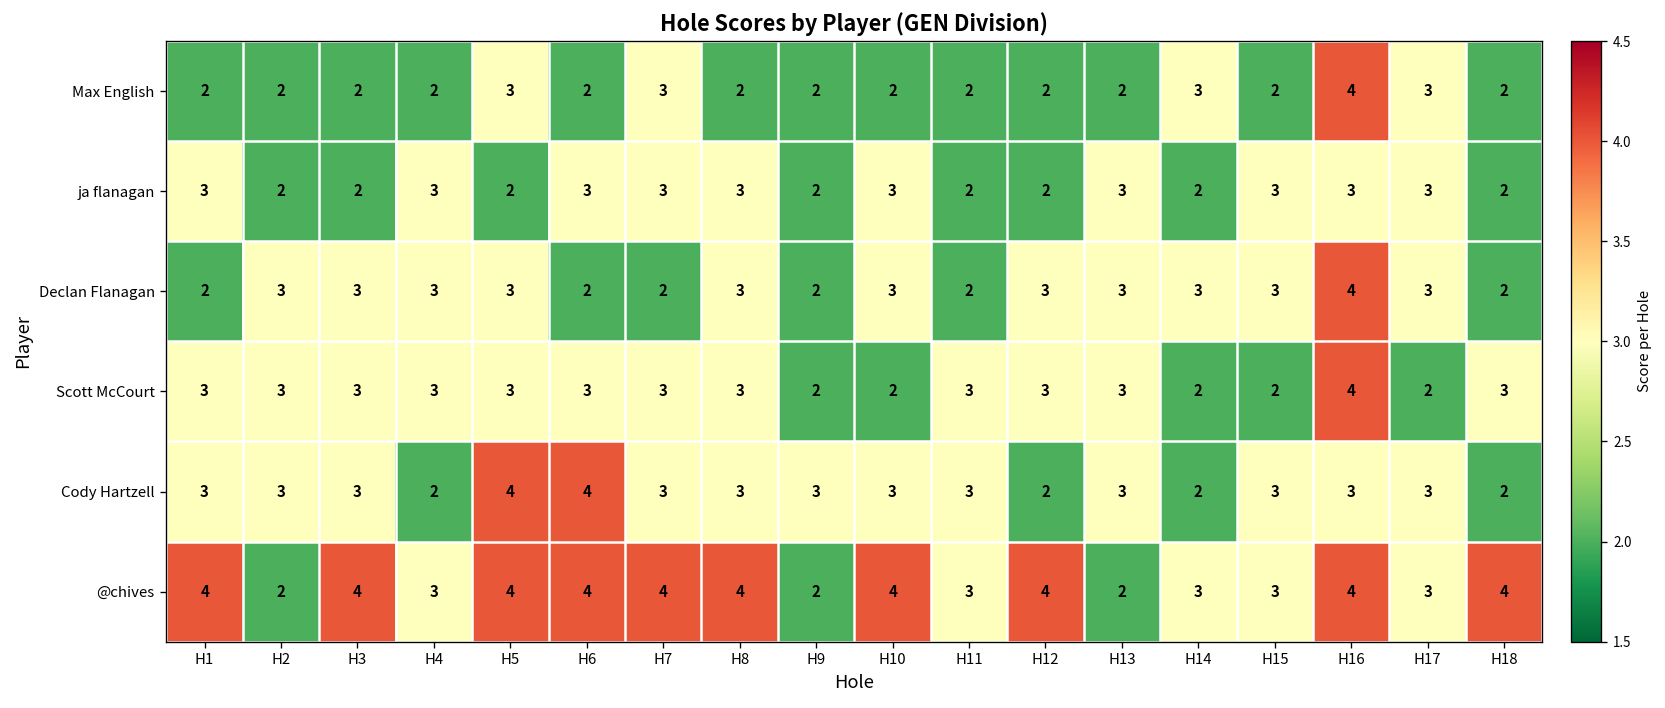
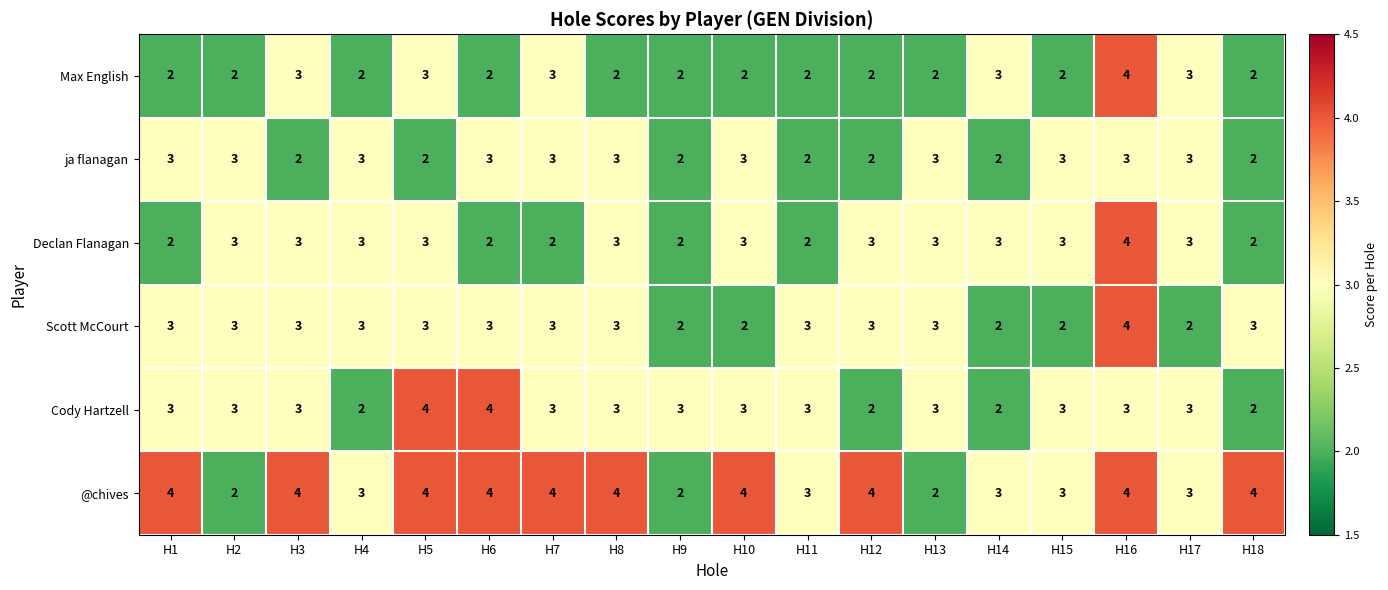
  {
    "Max English": {
      "H1": 2,
      "H2": 2,
-     "H3": 2,
+     "H3": 3,
      "H4": 2,
      "H5": 3,
      "H6": 2,
      "H7": 3,
      "H8": 2,
      "H9": 2,
      "H10": 2,
      "H11": 2,
      "H12": 2,
      "H13": 2,
      "H14": 3,
      "H15": 2,
      "H16": 4,
      "H17": 3,
      "H18": 2
    },
    "ja flanagan": {
      "H1": 3,
-     "H2": 2,
+     "H2": 3,
      "H3": 2,
      "H4": 3,
      "H5": 2,
      "H6": 3,
      "H7": 3,
      "H8": 3,
      "H9": 2,
      "H10": 3,
      "H11": 2,
      "H12": 2,
      "H13": 3,
      "H14": 2,
      "H15": 3,
      "H16": 3,
      "H17": 3,
      "H18": 2
    },
    "Declan Flanagan": {
      "H1": 2,
      "H2": 3,
      "H3": 3,
      "H4": 3,
      "H5": 3,
      "H6": 2,
      "H7": 2,
      "H8": 3,
      "H9": 2,
      "H10": 3,
      "H11": 2,
      "H12": 3,
      "H13": 3,
      "H14": 3,
      "H15": 3,
      "H16": 4,
      "H17": 3,
      "H18": 2
    },
    "Scott McCourt": {
      "H1": 3,
      "H2": 3,
      "H3": 3,
      "H4": 3,
      "H5": 3,
      "H6": 3,
      "H7": 3,
      "H8": 3,
      "H9": 2,
      "H10": 2,
      "H11": 3,
      "H12": 3,
      "H13": 3,
      "H14": 2,
      "H15": 2,
      "H16": 4,
      "H17": 2,
      "H18": 3
    },
    "Cody Hartzell": {
      "H1": 3,
      "H2": 3,
      "H3": 3,
      "H4": 2,
      "H5": 4,
      "H6": 4,
      "H7": 3,
      "H8": 3,
      "H9": 3,
      "H10": 3,
      "H11": 3,
      "H12": 2,
      "H13": 3,
      "H14": 2,
      "H15": 3,
      "H16": 3,
      "H17": 3,
      "H18": 2
    },
    "@chives": {
      "H1": 4,
      "H2": 2,
      "H3": 4,
      "H4": 3,
      "H5": 4,
      "H6": 4,
      "H7": 4,
      "H8": 4,
      "H9": 2,
      "H10": 4,
      "H11": 3,
      "H12": 4,
      "H13": 2,
      "H14": 3,
      "H15": 3,
      "H16": 4,
      "H17": 3,
      "H18": 4
    }
  }
